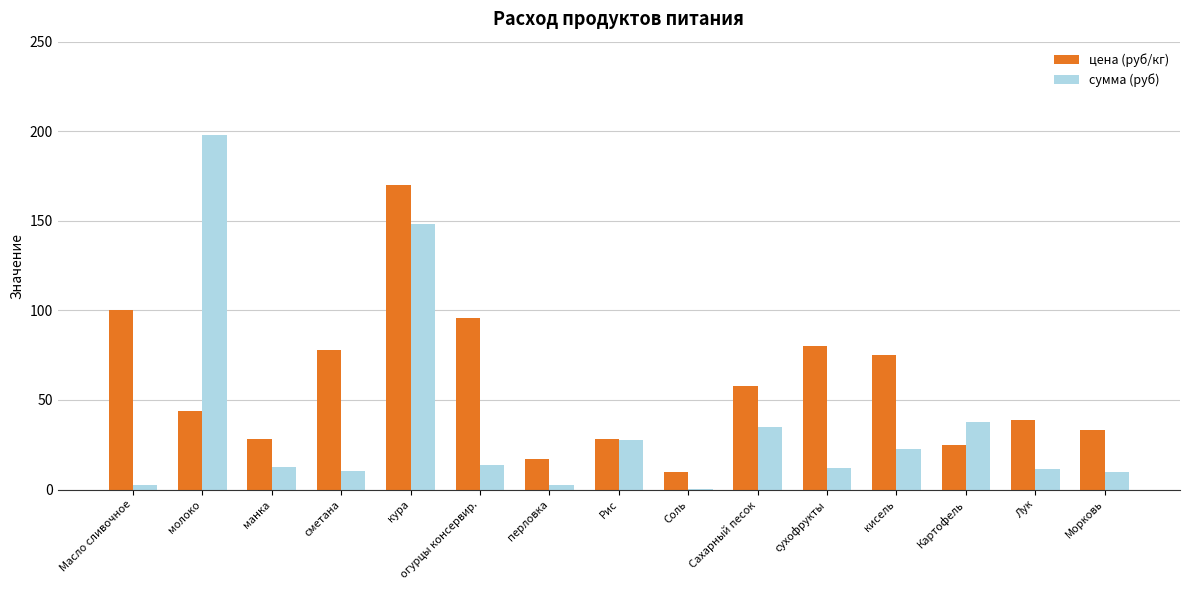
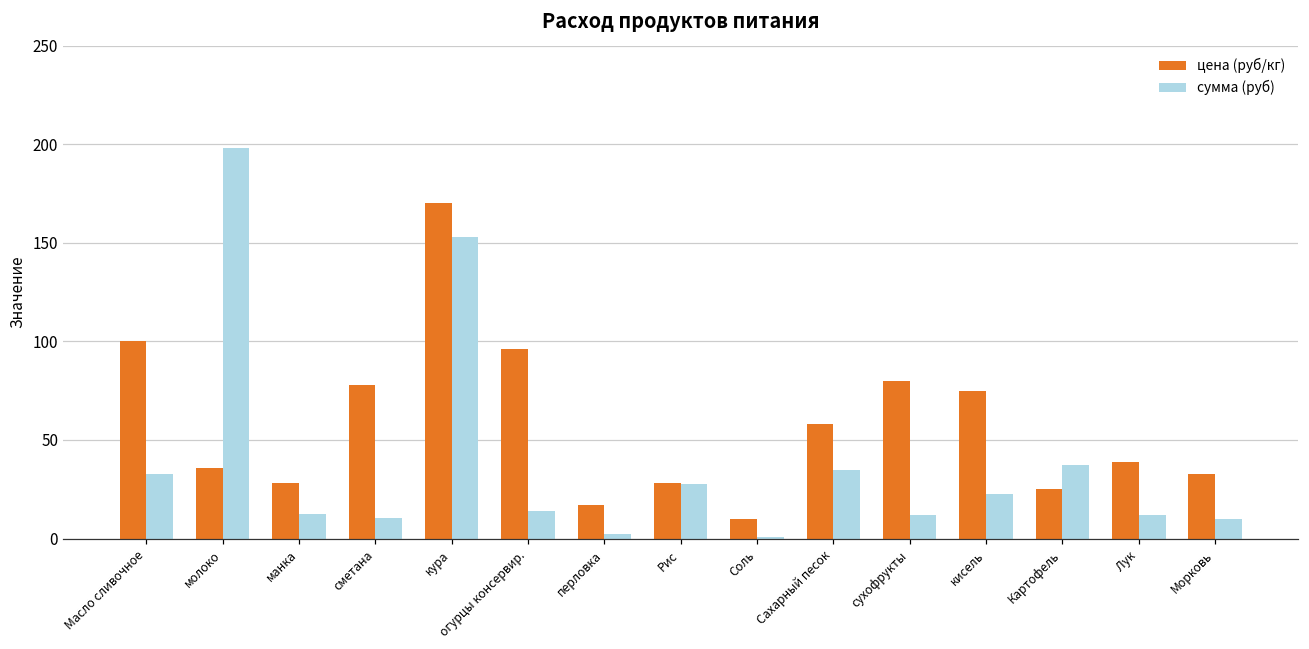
  {
    "цена (руб/кг)": {
      "Масло сливочное": 100,
-     "молоко": 44,
+     "молоко": 36,
      "манка": 28,
      "сметана": 78,
      "кура": 170,
      "огурцы консервир.": 96,
      "перловка": 17,
      "Рис": 28,
      "Соль": 10,
      "Сахарный песок": 58,
      "сухофрукты": 80,
      "кисель": 75,
      "Картофель": 25,
      "Лук": 39,
      "Морковь": 33
    },
    "сумма (руб)": {
-     "Масло сливочное": 2,
+     "Масло сливочное": 33,
      "молоко": 198,
      "манка": 13,
      "сметана": 11,
-     "кура": 148,
+     "кура": 153,
      "огурцы консервир.": 14,
      "перловка": 3,
      "Рис": 28,
      "Сахарный песок": 35,
      "сухофрукты": 12,
      "кисель": 23,
      "Картофель": 38,
      "Лук": 12,
      "Морковь": 10
    }
  }
